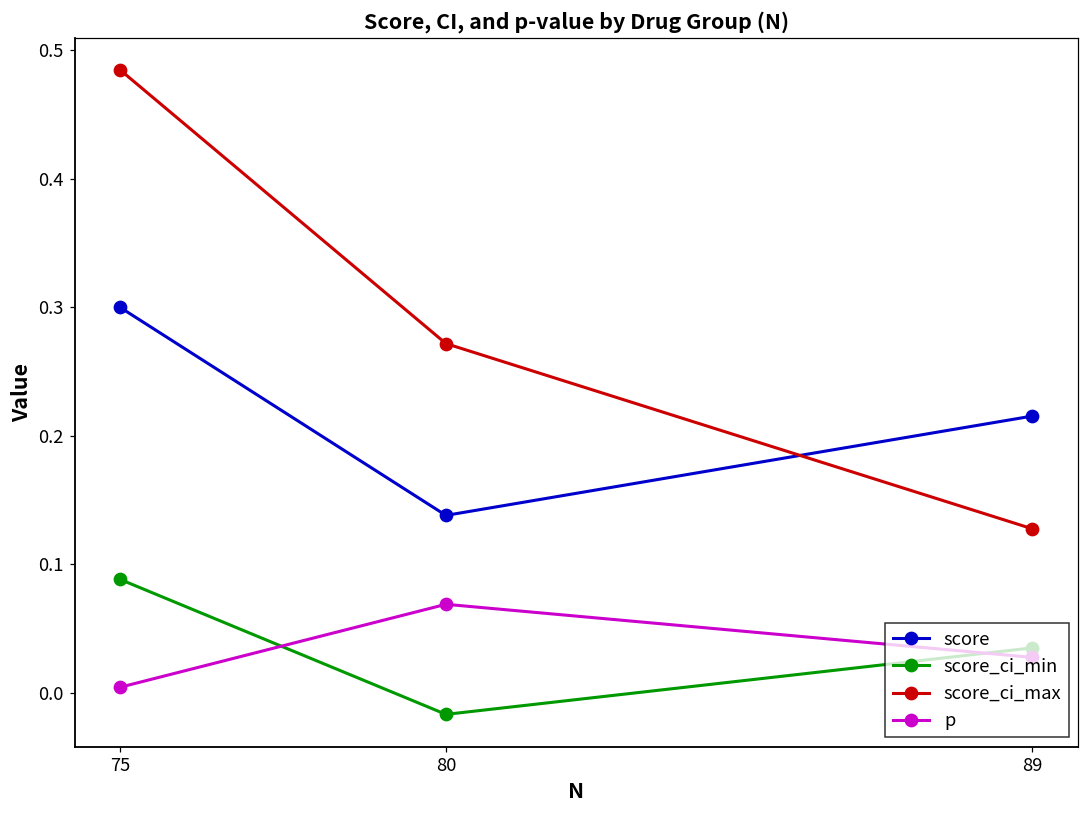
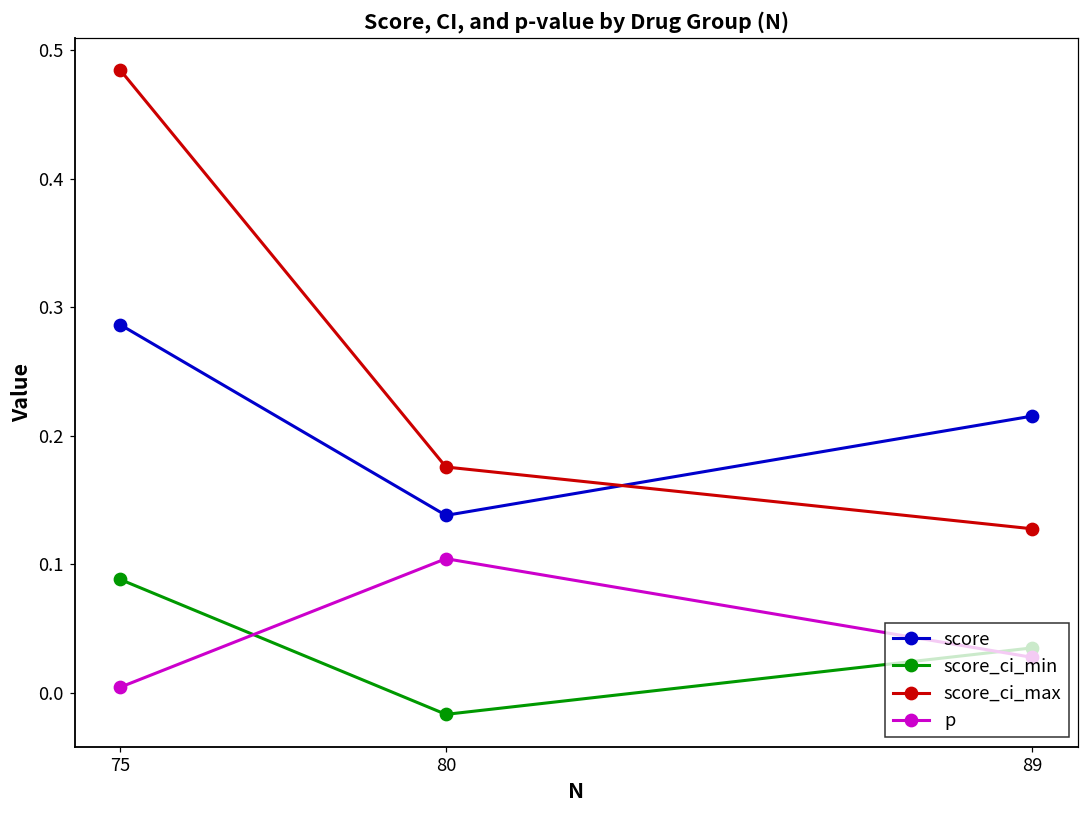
  {
    "score": {
-     "75": 0.300,
+     "75": 0.286,
      "80": 0.138,
      "89": 0.215
    },
    "score_ci_min": {
      "75": 0.088,
      "80": -0.017
    },
    "score_ci_max": {
      "75": 0.484,
-     "80": 0.272,
+     "80": 0.176,
      "89": 0.128
    },
    "p": {
      "75": 0.005,
-     "80": 0.069
+     "80": 0.105
    }
  }
